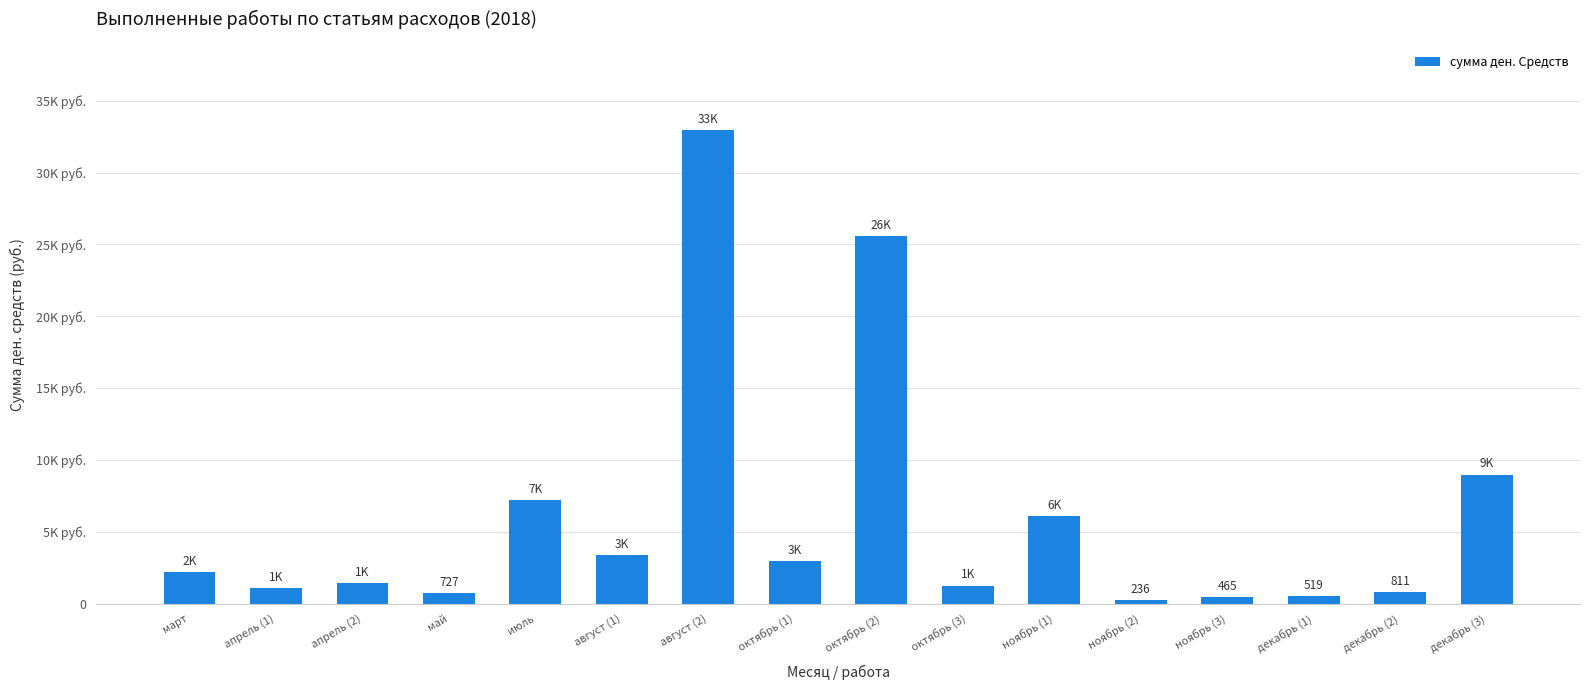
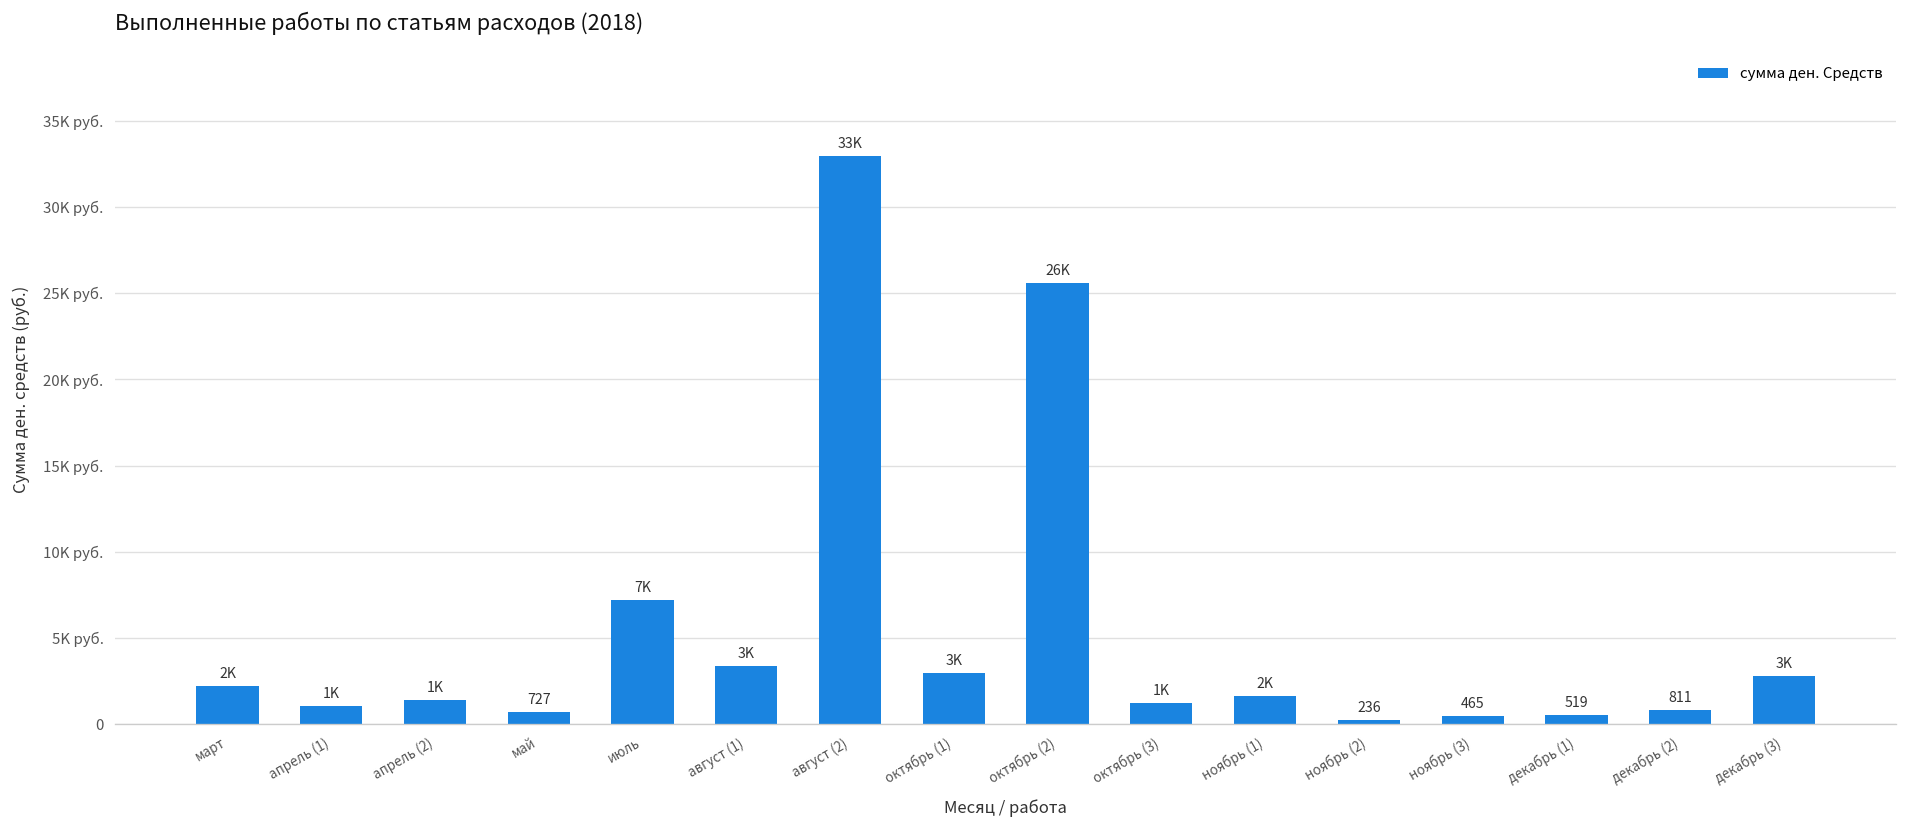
  {
    "март": "2K",
    "апрель (1)": "1K",
    "апрель (2)": "1K",
    "май": "727",
    "июль": "7K",
    "август (1)": "3K",
    "август (2)": "33K",
    "октябрь (1)": "3K",
    "октябрь (2)": "26K",
    "октябрь (3)": "1K",
-   "ноябрь (1)": "6K",
+   "ноябрь (1)": "2K",
    "ноябрь (2)": "236",
    "ноябрь (3)": "465",
    "декабрь (1)": "519",
    "декабрь (2)": "811",
-   "декабрь (3)": "9K"
+   "декабрь (3)": "3K"
  }
